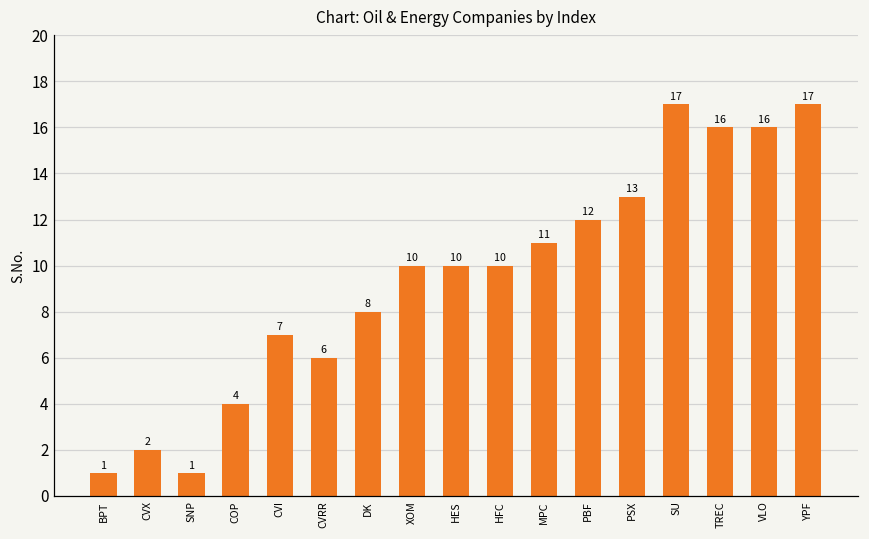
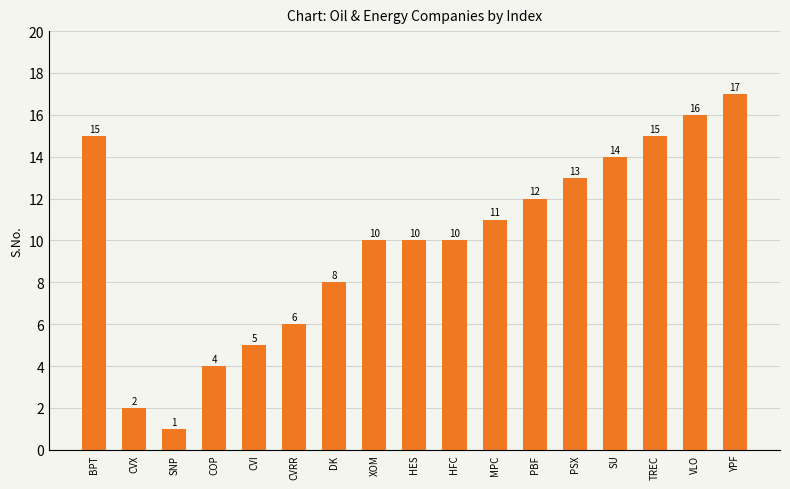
  {
-   "BPT": 1,
+   "BPT": 15,
    "CVX": 2,
    "SNP": 1,
    "COP": 4,
-   "CVI": 7,
+   "CVI": 5,
    "CVRR": 6,
    "DK": 8,
    "XOM": 10,
    "HES": 10,
    "HFC": 10,
    "MPC": 11,
    "PBF": 12,
    "PSX": 13,
-   "SU": 17,
-   "TREC": 16,
+   "SU": 14,
+   "TREC": 15,
    "VLO": 16,
    "YPF": 17
  }
